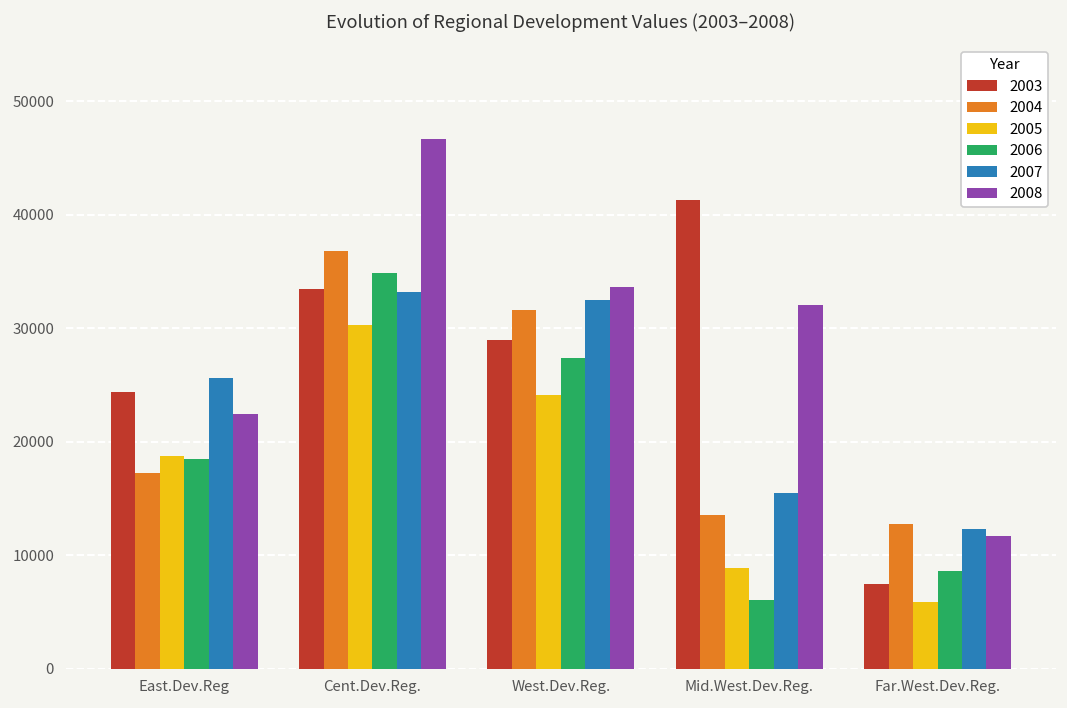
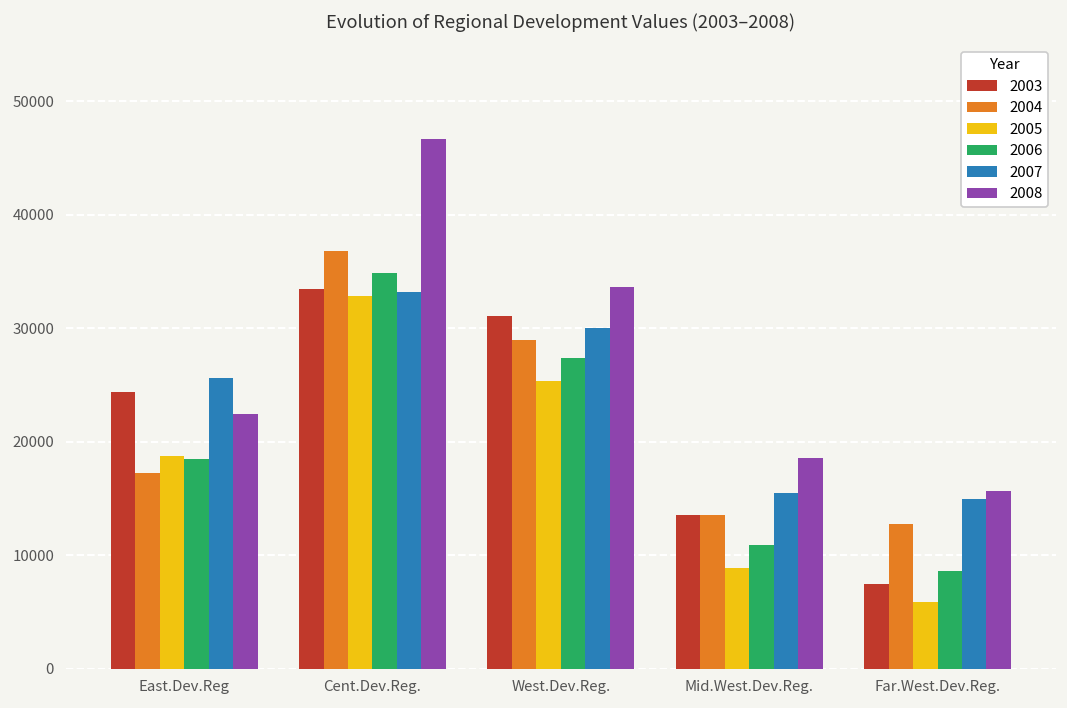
  {
    "2003": {
      "East.Dev.Reg": 24000,
      "Cent.Dev.Reg.": 33000,
-     "West.Dev.Reg.": 29000,
-     "Mid.West.Dev.Reg.": 41000,
+     "West.Dev.Reg.": 31000,
+     "Mid.West.Dev.Reg.": 14000,
      "Far.West.Dev.Reg.": 7000
    },
    "2004": {
      "East.Dev.Reg": 17000,
      "Cent.Dev.Reg.": 37000,
-     "West.Dev.Reg.": 32000,
+     "West.Dev.Reg.": 29000,
      "Mid.West.Dev.Reg.": 14000,
      "Far.West.Dev.Reg.": 13000
    },
    "2005": {
      "East.Dev.Reg": 19000,
-     "Cent.Dev.Reg.": 30000,
-     "West.Dev.Reg.": 24000,
+     "Cent.Dev.Reg.": 33000,
+     "West.Dev.Reg.": 25000,
      "Mid.West.Dev.Reg.": 9000,
      "Far.West.Dev.Reg.": 6000
    },
    "2006": {
      "East.Dev.Reg": 19000,
      "Cent.Dev.Reg.": 35000,
      "West.Dev.Reg.": 27000,
-     "Mid.West.Dev.Reg.": 6000,
+     "Mid.West.Dev.Reg.": 11000,
      "Far.West.Dev.Reg.": 9000
    },
    "2007": {
      "East.Dev.Reg": 26000,
      "Cent.Dev.Reg.": 33000,
-     "West.Dev.Reg.": 32000,
+     "West.Dev.Reg.": 30000,
      "Mid.West.Dev.Reg.": 15000,
-     "Far.West.Dev.Reg.": 12000
+     "Far.West.Dev.Reg.": 15000
    },
    "2008": {
      "East.Dev.Reg": 22000,
      "Cent.Dev.Reg.": 47000,
      "West.Dev.Reg.": 34000,
-     "Mid.West.Dev.Reg.": 32000,
-     "Far.West.Dev.Reg.": 12000
+     "Mid.West.Dev.Reg.": 19000,
+     "Far.West.Dev.Reg.": 16000
    }
  }
